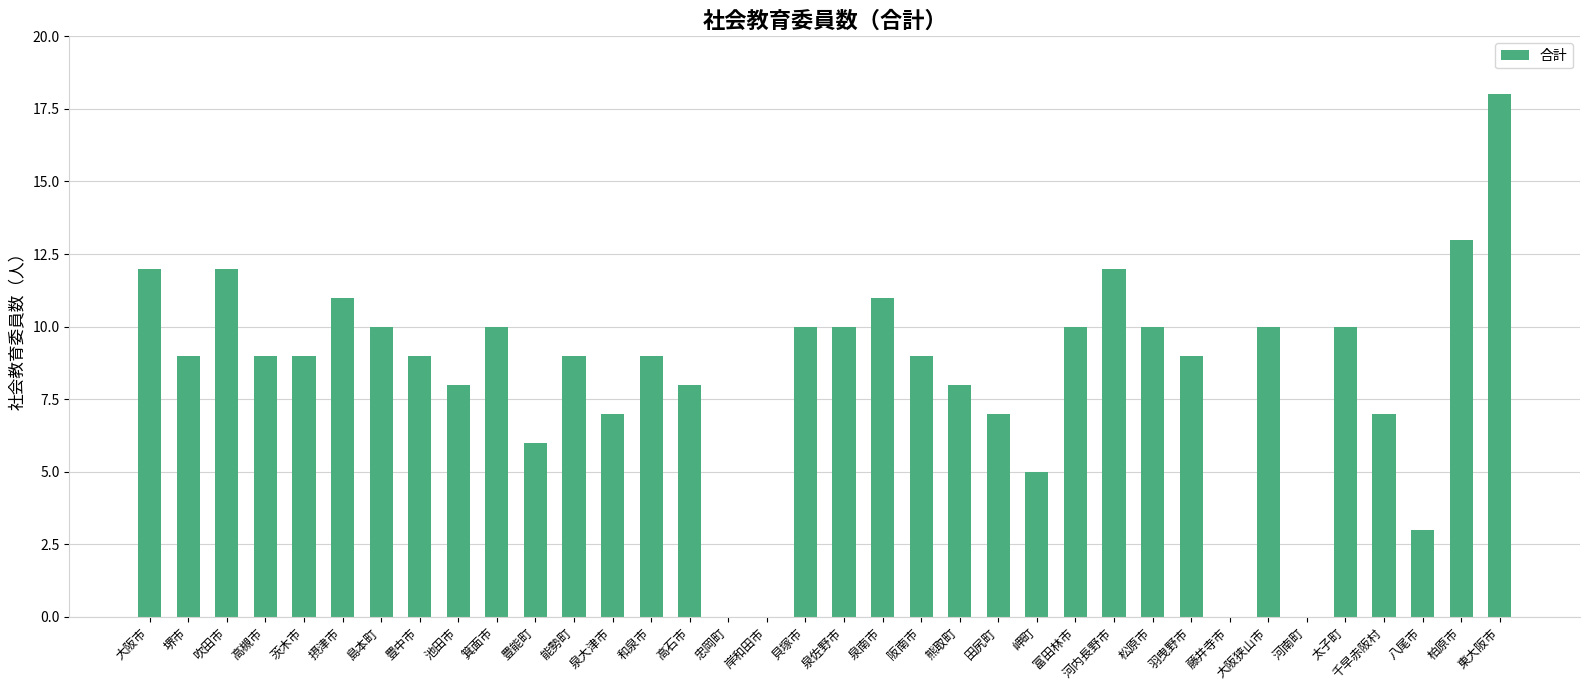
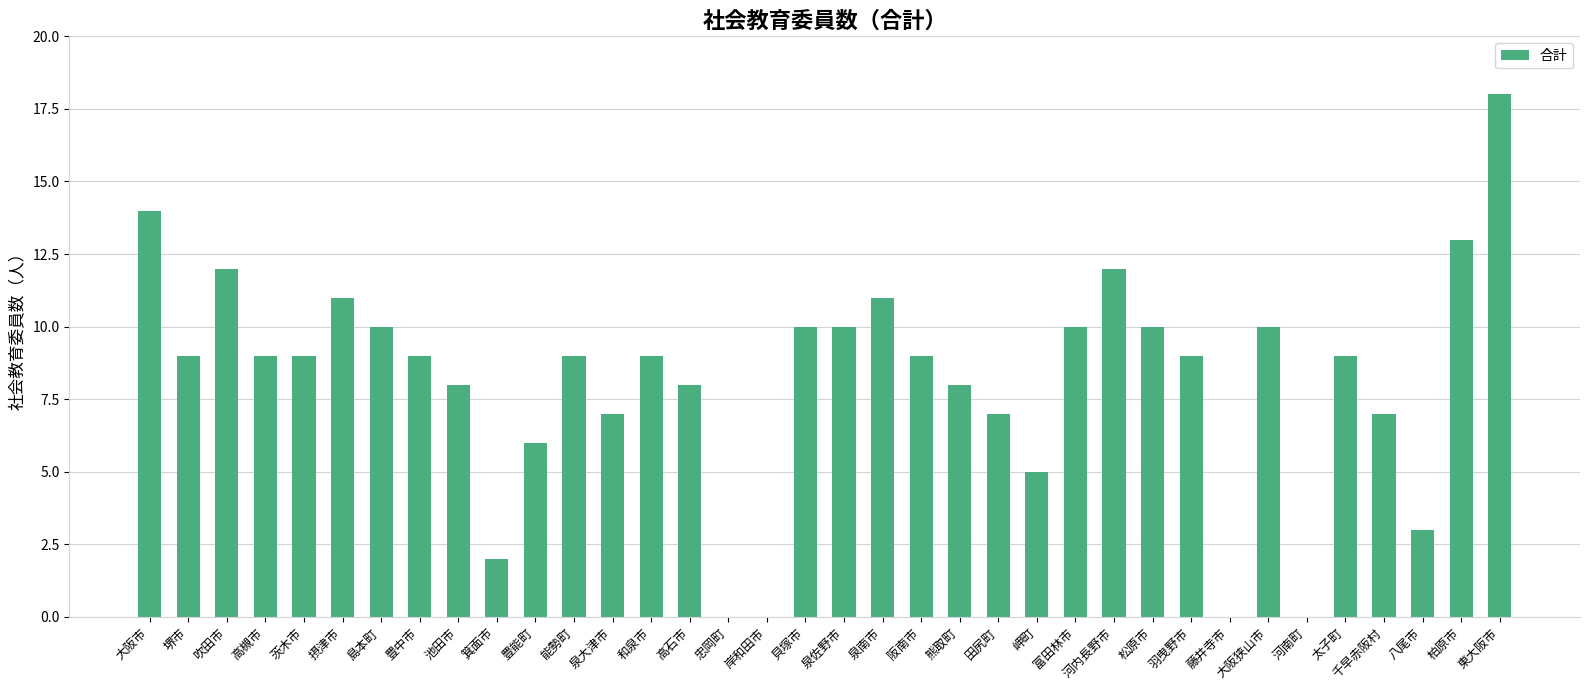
  {
-   "大阪市": 12,
+   "大阪市": 14,
    "堺市": 9,
    "吹田市": 12,
    "高槻市": 9,
    "茨木市": 9,
    "摂津市": 11,
    "島本町": 10,
    "豊中市": 9,
    "池田市": 8,
-   "箕面市": 10,
+   "箕面市": 2,
    "豊能町": 6,
    "能勢町": 9,
    "泉大津市": 7,
    "和泉市": 9,
    "高石市": 8,
    "忠岡町": 0,
    "岸和田市": 0,
    "貝塚市": 10,
    "泉佐野市": 10,
    "泉南市": 11,
    "阪南市": 9,
    "熊取町": 8,
    "田尻町": 7,
    "岬町": 5,
    "富田林市": 10,
    "河内長野市": 12,
    "松原市": 10,
    "羽曳野市": 9,
    "藤井寺市": 0,
    "大阪狭山市": 10,
    "河南町": 0,
-   "太子町": 10,
+   "太子町": 9,
    "千早赤阪村": 7,
    "八尾市": 3,
    "柏原市": 13,
    "東大阪市": 18
  }
